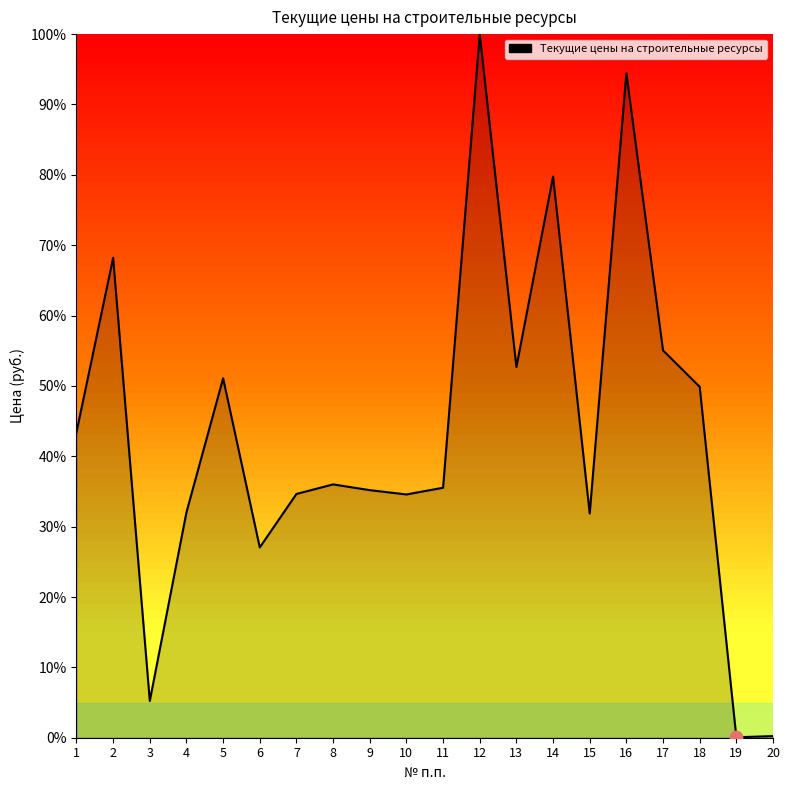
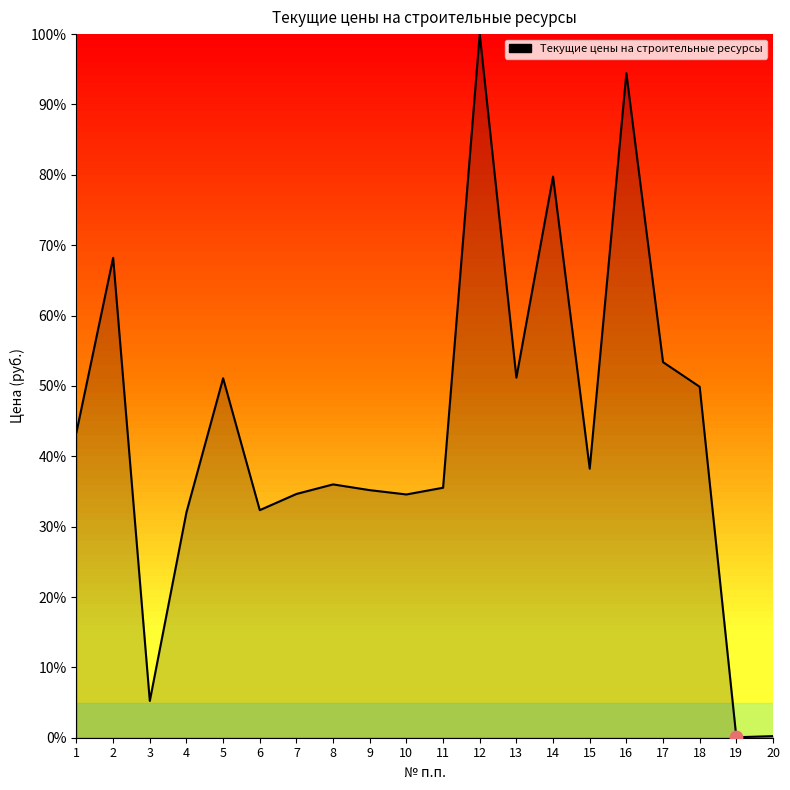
  {
    "Текущие цены на строительные ресурсы": {
      "1": "43%",
      "2": "68%",
      "3": "5%",
      "4": "32%",
      "5": "51%",
-     "6": "27%",
+     "6": "32%",
      "7": "35%",
      "8": "36%",
      "9": "35%",
      "10": "35%",
      "11": "36%",
      "12": "100%",
-     "13": "53%",
+     "13": "51%",
      "14": "80%",
-     "15": "32%",
+     "15": "38%",
      "16": "94%",
-     "17": "55%",
+     "17": "53%",
      "18": "50%",
      "20": "0%"
    }
  }
